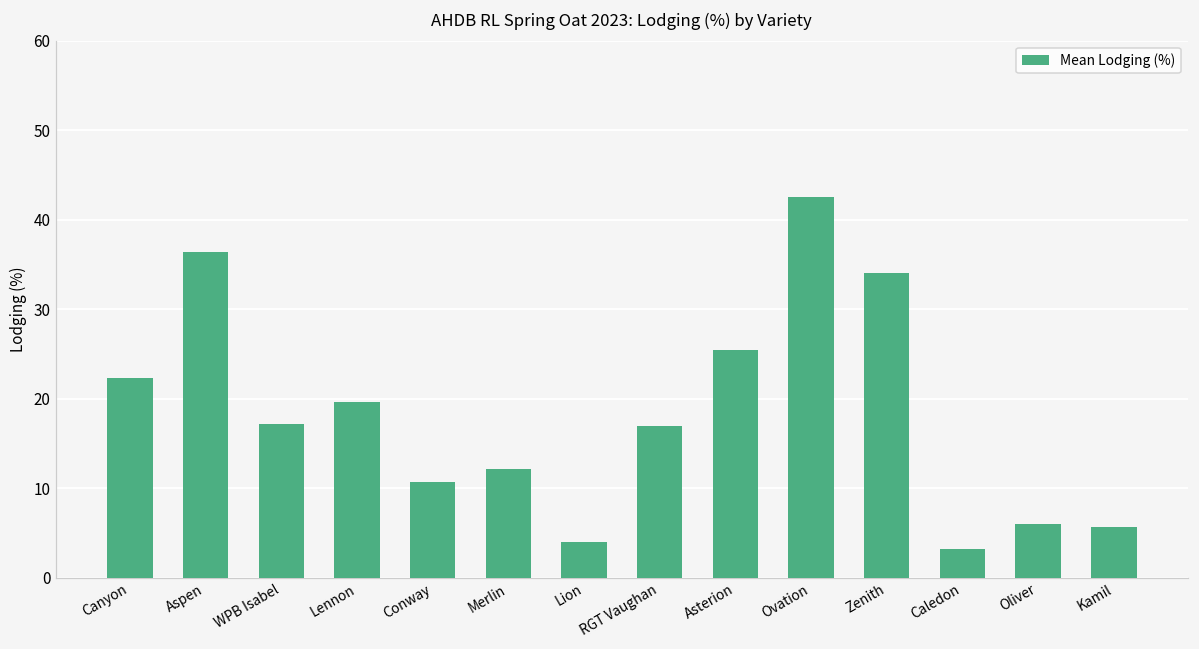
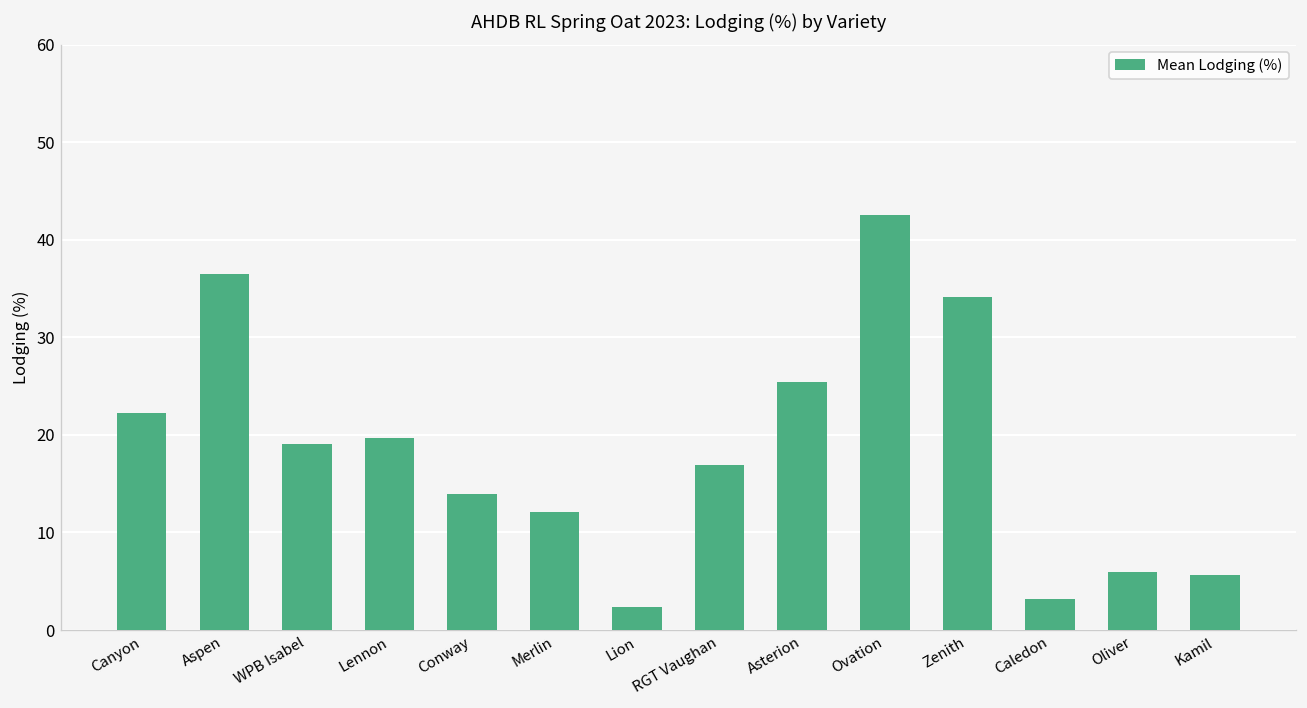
  {
    "Canyon": 22,
    "Aspen": 36,
-   "WPB Isabel": 17,
+   "WPB Isabel": 19,
    "Lennon": 20,
-   "Conway": 11,
+   "Conway": 14,
    "Merlin": 12,
-   "Lion": 4,
+   "Lion": 2,
    "RGT Vaughan": 17,
    "Asterion": 25,
    "Ovation": 43,
    "Zenith": 34,
    "Caledon": 3,
    "Oliver": 6,
    "Kamil": 6
  }
